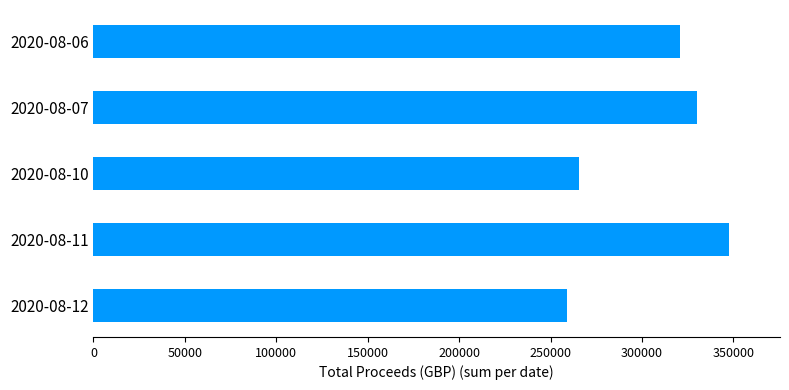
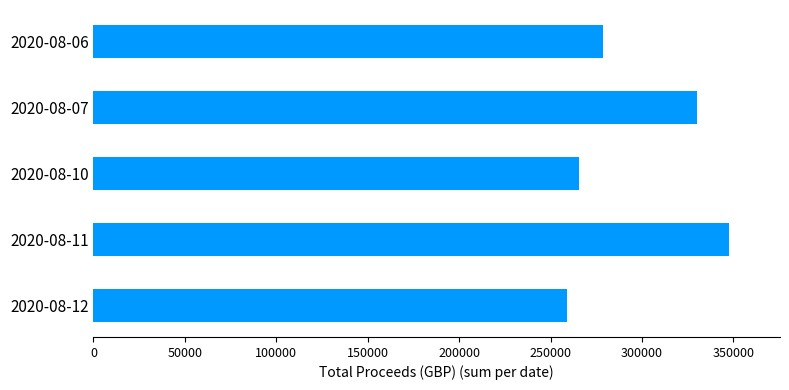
  {
-   "2020-08-06": 321000,
+   "2020-08-06": 279000,
    "2020-08-07": 330000,
    "2020-08-10": 266000,
    "2020-08-11": 348000,
    "2020-08-12": 259000
  }
